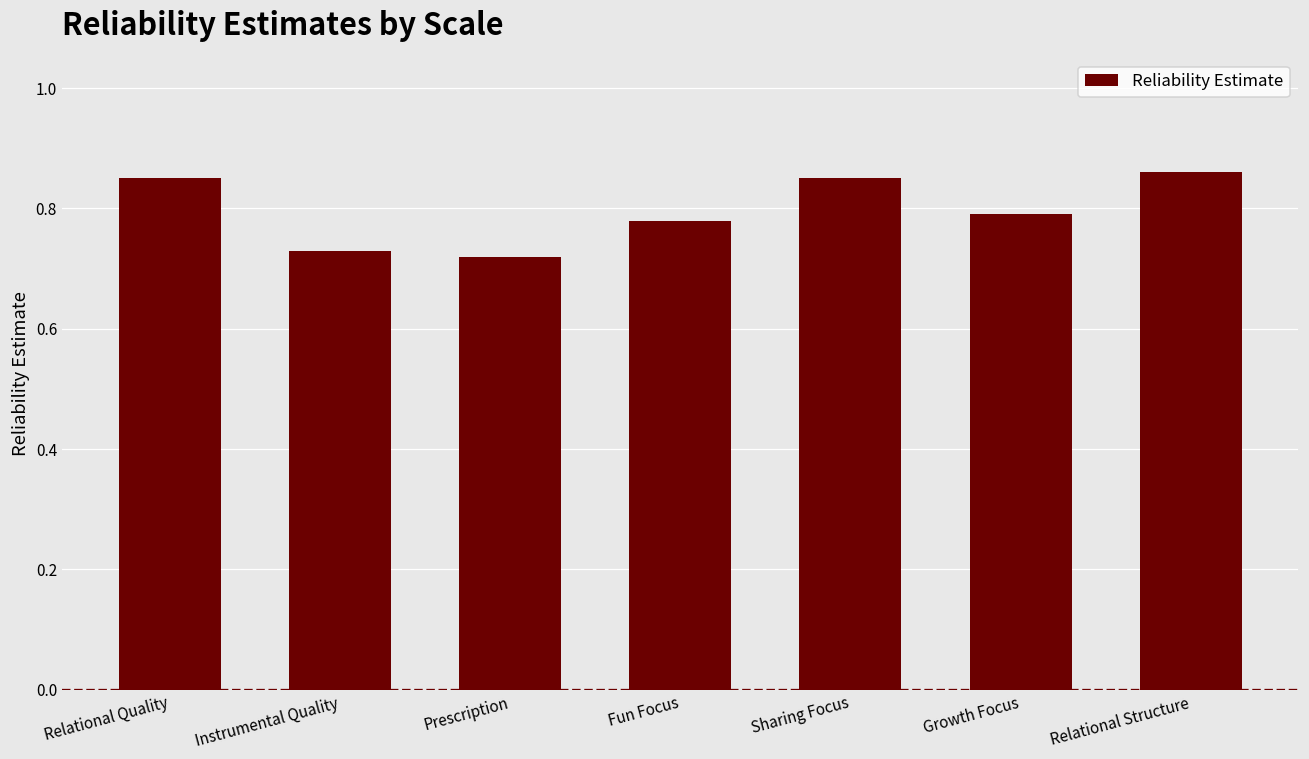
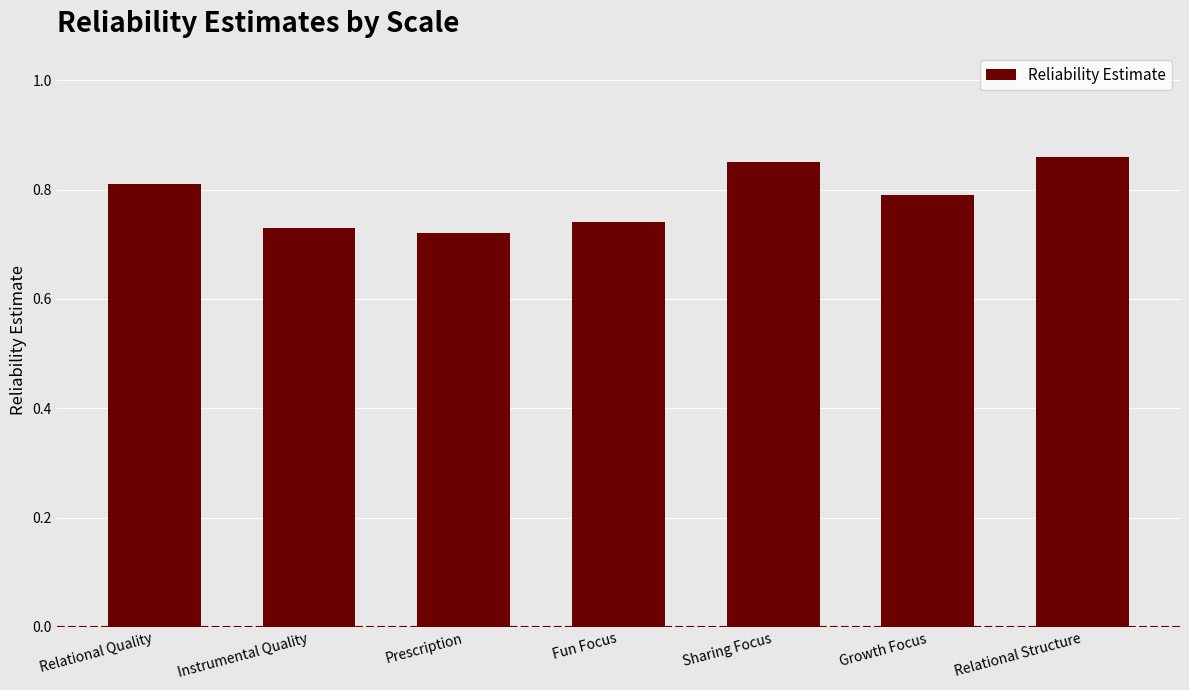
  {
-   "Relational Quality": 0.85,
+   "Relational Quality": 0.81,
    "Instrumental Quality": 0.73,
    "Prescription": 0.72,
-   "Fun Focus": 0.78,
+   "Fun Focus": 0.74,
    "Sharing Focus": 0.85,
    "Growth Focus": 0.79,
    "Relational Structure": 0.86
  }
